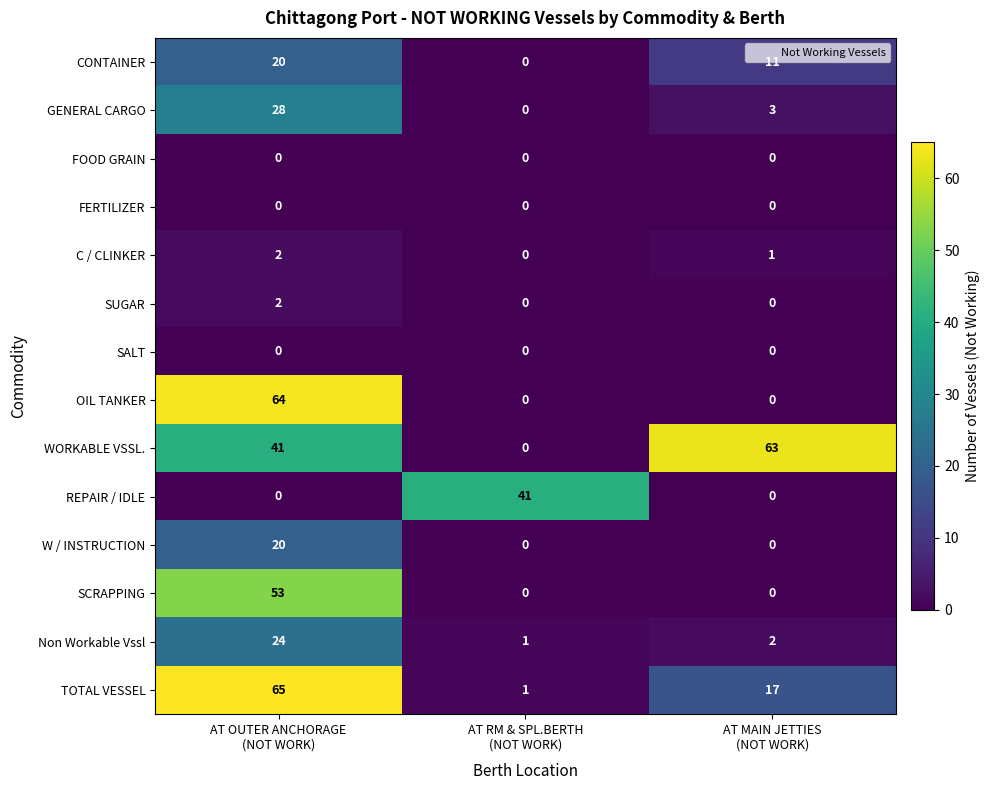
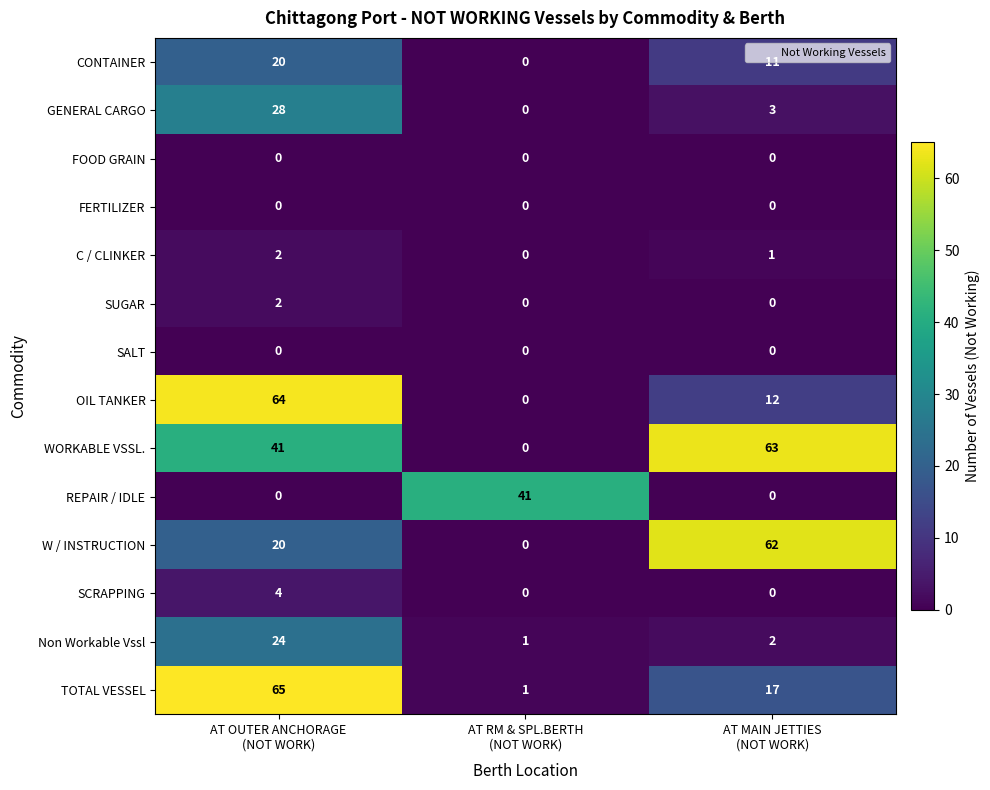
  {
    "CONTAINER": {
      "AT OUTER ANCHORAGE (NOT WORK)": 20,
      "AT RM & SPL.BERTH (NOT WORK)": 0
    },
    "GENERAL CARGO": {
      "AT OUTER ANCHORAGE (NOT WORK)": 28,
      "AT RM & SPL.BERTH (NOT WORK)": 0,
      "AT MAIN JETTIES (NOT WORK)": 3
    },
    "FOOD GRAIN": {
      "AT OUTER ANCHORAGE (NOT WORK)": 0,
      "AT RM & SPL.BERTH (NOT WORK)": 0,
      "AT MAIN JETTIES (NOT WORK)": 0
    },
    "FERTILIZER": {
      "AT OUTER ANCHORAGE (NOT WORK)": 0,
      "AT RM & SPL.BERTH (NOT WORK)": 0,
      "AT MAIN JETTIES (NOT WORK)": 0
    },
    "C / CLINKER": {
      "AT OUTER ANCHORAGE (NOT WORK)": 2,
      "AT RM & SPL.BERTH (NOT WORK)": 0,
      "AT MAIN JETTIES (NOT WORK)": 1
    },
    "SUGAR": {
      "AT OUTER ANCHORAGE (NOT WORK)": 2,
      "AT RM & SPL.BERTH (NOT WORK)": 0,
      "AT MAIN JETTIES (NOT WORK)": 0
    },
    "SALT": {
      "AT OUTER ANCHORAGE (NOT WORK)": 0,
      "AT RM & SPL.BERTH (NOT WORK)": 0,
      "AT MAIN JETTIES (NOT WORK)": 0
    },
    "OIL TANKER": {
      "AT OUTER ANCHORAGE (NOT WORK)": 64,
      "AT RM & SPL.BERTH (NOT WORK)": 0,
-     "AT MAIN JETTIES (NOT WORK)": 0
+     "AT MAIN JETTIES (NOT WORK)": 12
    },
    "WORKABLE VSSL.": {
      "AT OUTER ANCHORAGE (NOT WORK)": 41,
      "AT RM & SPL.BERTH (NOT WORK)": 0,
      "AT MAIN JETTIES (NOT WORK)": 63
    },
    "REPAIR / IDLE": {
      "AT OUTER ANCHORAGE (NOT WORK)": 0,
      "AT RM & SPL.BERTH (NOT WORK)": 41,
      "AT MAIN JETTIES (NOT WORK)": 0
    },
    "W / INSTRUCTION": {
      "AT OUTER ANCHORAGE (NOT WORK)": 20,
      "AT RM & SPL.BERTH (NOT WORK)": 0,
-     "AT MAIN JETTIES (NOT WORK)": 0
+     "AT MAIN JETTIES (NOT WORK)": 62
    },
    "SCRAPPING": {
-     "AT OUTER ANCHORAGE (NOT WORK)": 53,
+     "AT OUTER ANCHORAGE (NOT WORK)": 4,
      "AT RM & SPL.BERTH (NOT WORK)": 0,
      "AT MAIN JETTIES (NOT WORK)": 0
    },
    "Non Workable Vssl": {
      "AT OUTER ANCHORAGE (NOT WORK)": 24,
      "AT RM & SPL.BERTH (NOT WORK)": 1,
      "AT MAIN JETTIES (NOT WORK)": 2
    },
    "TOTAL VESSEL": {
      "AT OUTER ANCHORAGE (NOT WORK)": 65,
      "AT RM & SPL.BERTH (NOT WORK)": 1,
      "AT MAIN JETTIES (NOT WORK)": 17
    }
  }
